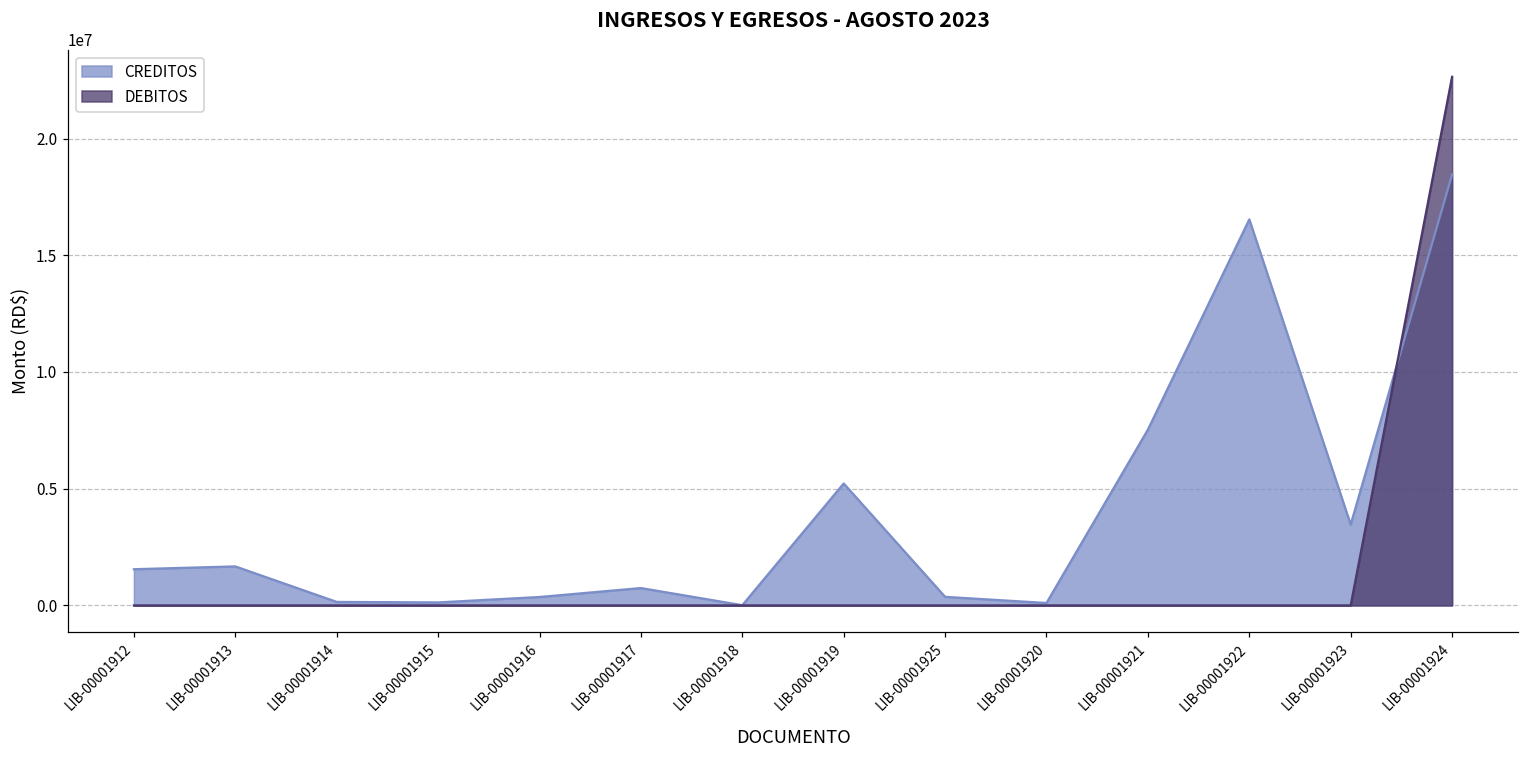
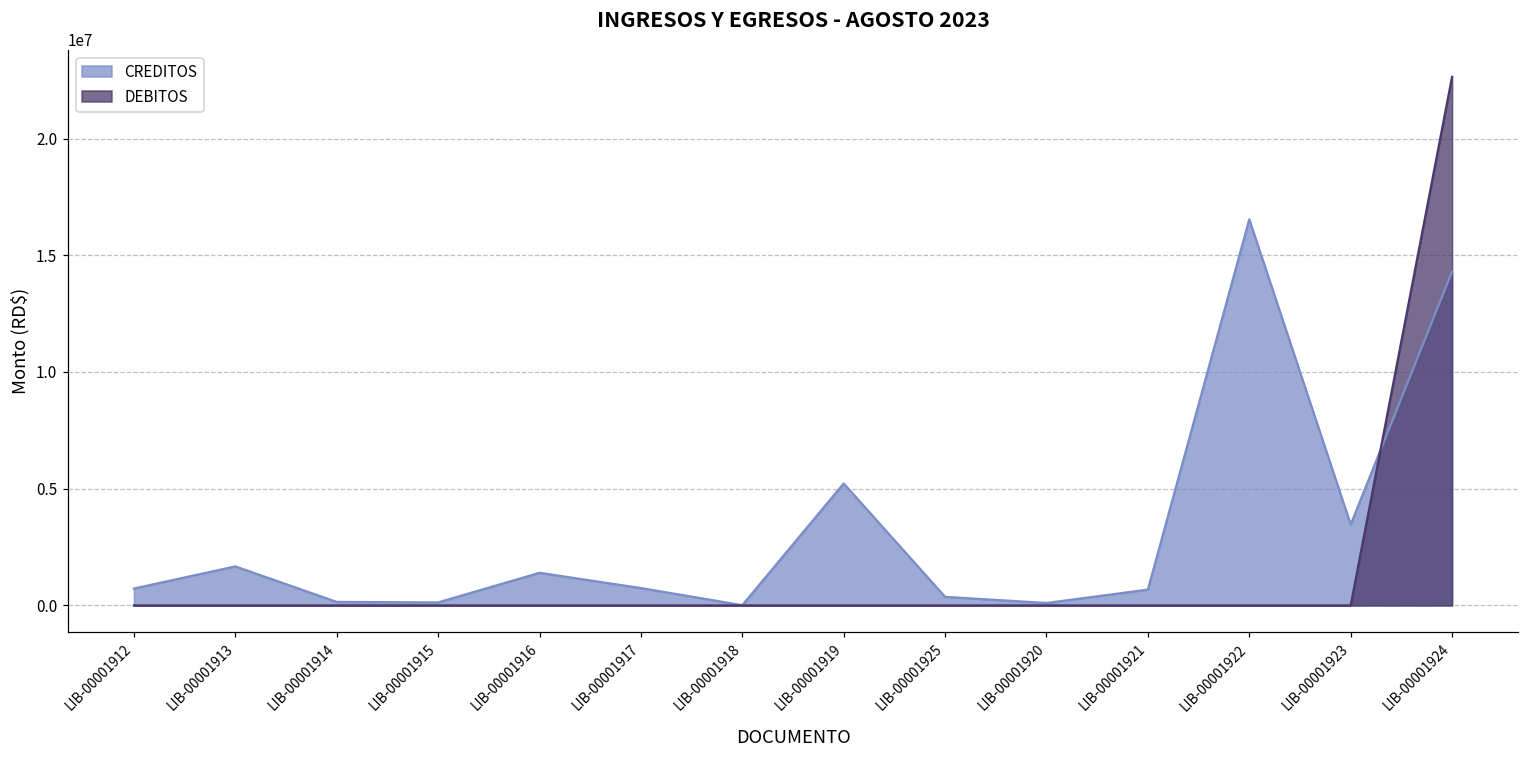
  {
    "CREDITOS": {
-     "LIB-00001912": 1600000,
+     "LIB-00001912": 700000,
      "LIB-00001913": 1700000,
      "LIB-00001914": 100000,
      "LIB-00001915": 100000,
-     "LIB-00001916": 400000,
+     "LIB-00001916": 1400000,
      "LIB-00001917": 700000,
      "LIB-00001919": 5200000,
      "LIB-00001925": 400000,
-     "LIB-00001921": 7500000,
+     "LIB-00001921": 700000,
      "LIB-00001922": 16500000,
      "LIB-00001923": 3500000,
-     "LIB-00001924": 18500000
+     "LIB-00001924": 14300000
    },
    "DEBITOS": {
      "LIB-00001912": 0,
      "LIB-00001913": 0,
      "LIB-00001914": 0,
      "LIB-00001915": 0,
      "LIB-00001916": 0,
      "LIB-00001917": 0,
      "LIB-00001919": 0,
      "LIB-00001925": 0,
      "LIB-00001921": 0,
      "LIB-00001922": 0,
      "LIB-00001923": 0,
      "LIB-00001924": 22600000
    }
  }
